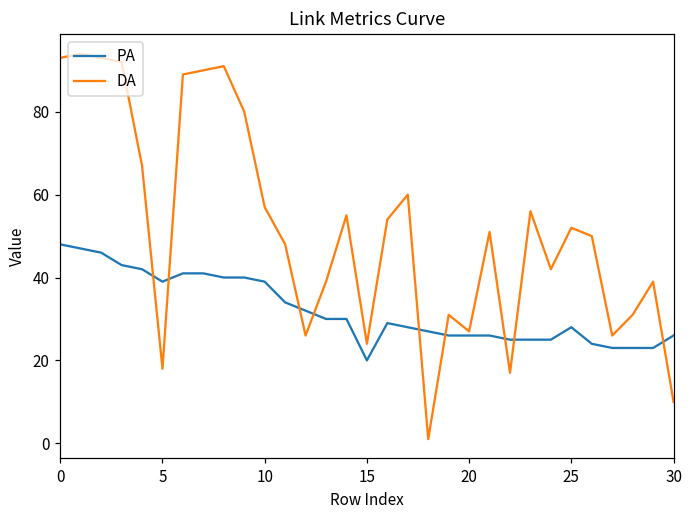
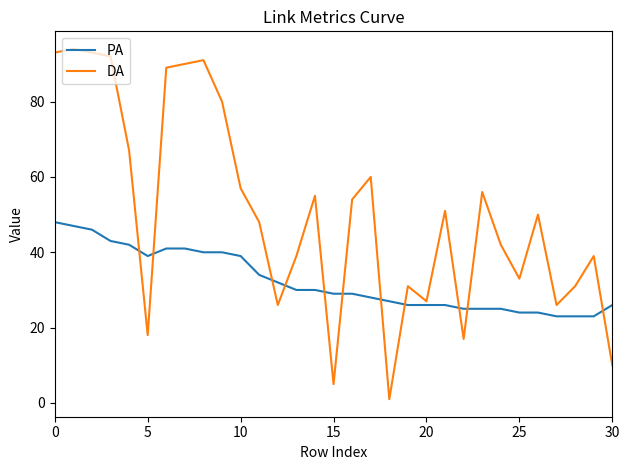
  {
    "PA": {
      "0": 48,
      "5": 39,
      "10": 39,
-     "15": 20,
+     "15": 29,
      "20": 26,
-     "25": 28,
+     "25": 24,
      "30": 26
    },
    "DA": {
      "0": 93,
      "5": 18,
      "10": 57,
-     "15": 24,
+     "15": 5,
      "20": 27,
-     "25": 52,
+     "25": 33,
      "30": 10
    }
  }
